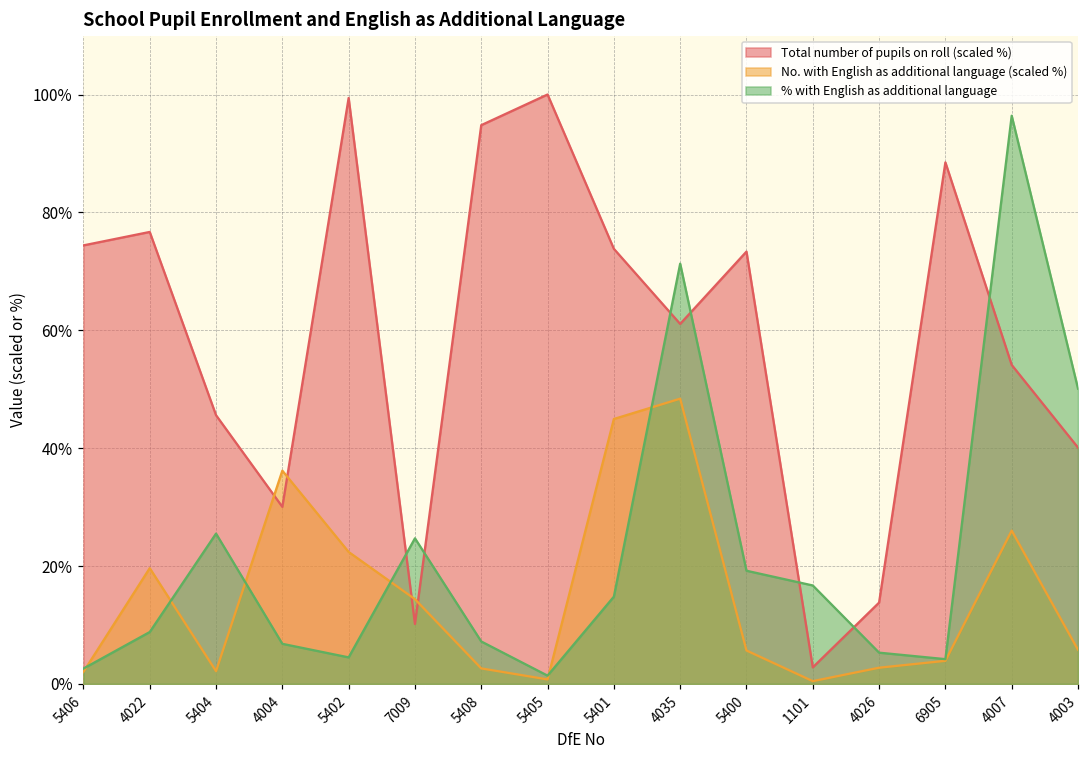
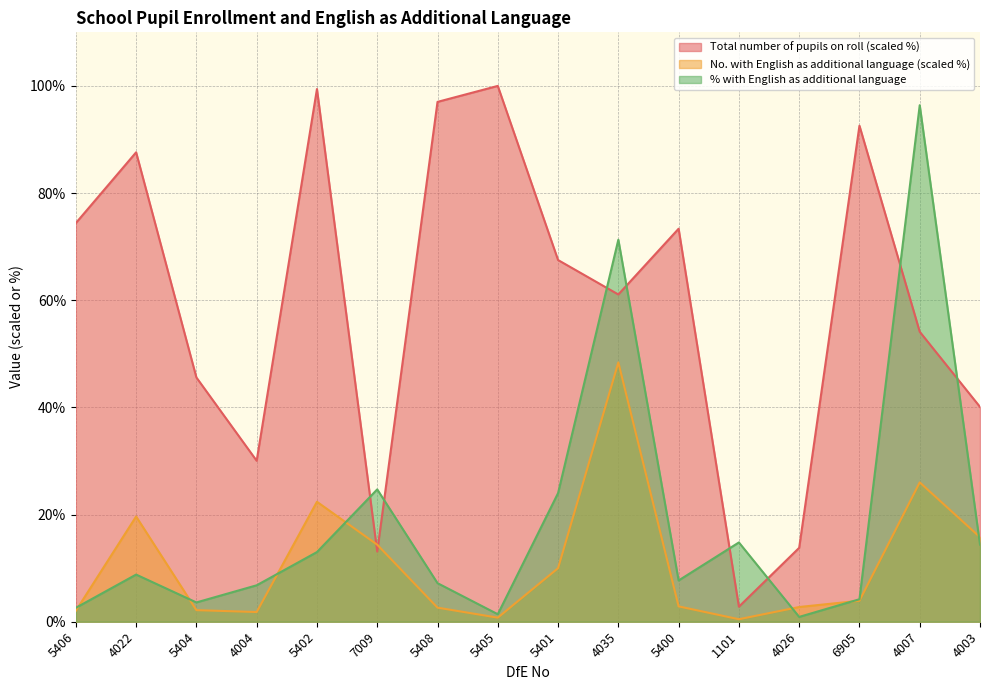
  {
    "Total number of pupils on roll (scaled %)": {
      "5406": "74%",
-     "4022": "77%",
+     "4022": "88%",
      "5404": "46%",
      "4004": "30%",
      "5402": "99%",
-     "7009": "10%",
-     "5408": "95%",
+     "7009": "13%",
+     "5408": "97%",
      "5405": "100%",
-     "5401": "74%",
+     "5401": "68%",
      "4035": "61%",
      "5400": "73%",
      "1101": "3%",
      "4026": "14%",
-     "6905": "88%",
+     "6905": "93%",
      "4007": "54%",
      "4003": "40%"
    },
    "No. with English as additional language (scaled %)": {
      "5406": "2%",
      "4022": "20%",
      "5404": "2%",
-     "4004": "36%",
+     "4004": "2%",
      "5402": "22%",
      "7009": "14%",
      "5408": "3%",
      "5405": "1%",
-     "5401": "45%",
+     "5401": "10%",
      "4035": "48%",
-     "5400": "6%",
+     "5400": "3%",
      "1101": "0%",
      "4026": "3%",
      "4007": "26%",
-     "4003": "6%"
+     "4003": "16%"
    },
    "% with English as additional language": {
      "5406": "3%",
      "4022": "9%",
-     "5404": "26%",
+     "5404": "4%",
      "4004": "7%",
-     "5402": "5%",
+     "5402": "13%",
      "7009": "25%",
      "5408": "7%",
      "5405": "1%",
-     "5401": "15%",
+     "5401": "24%",
      "4035": "71%",
-     "5400": "19%",
-     "1101": "17%",
-     "4026": "5%",
+     "5400": "8%",
+     "1101": "15%",
+     "4026": "1%",
      "4007": "96%",
-     "4003": "50%"
+     "4003": "14%"
    }
  }
